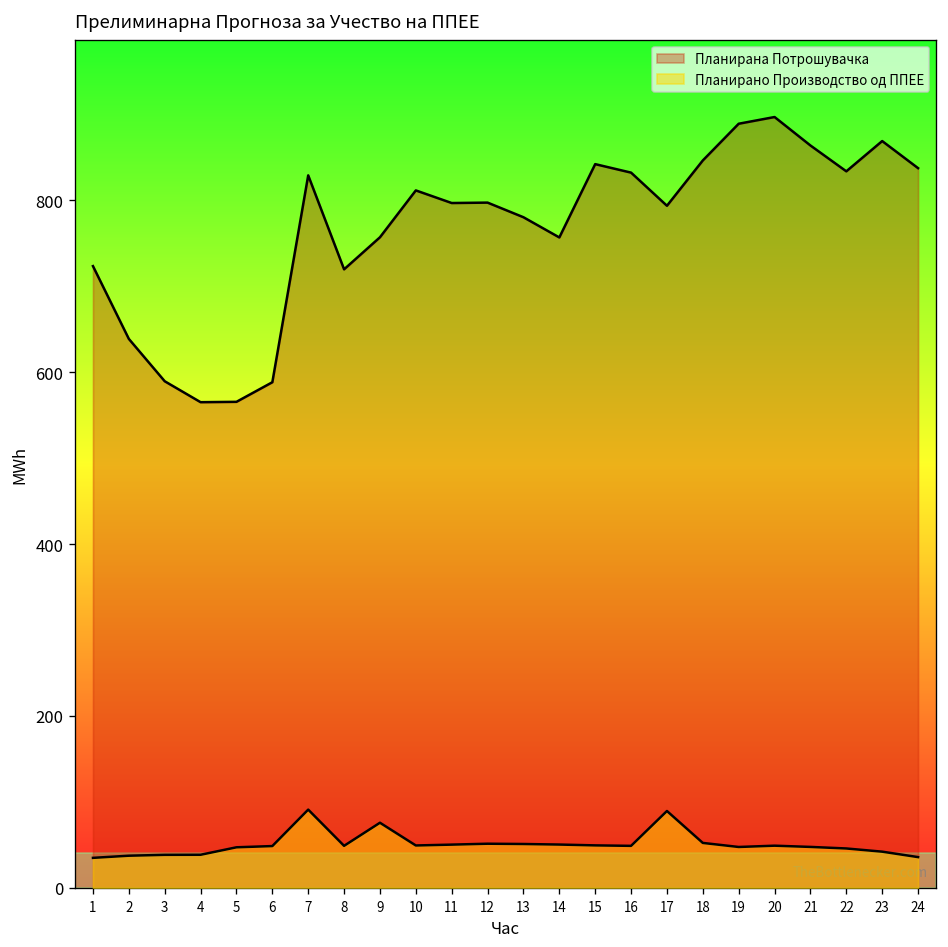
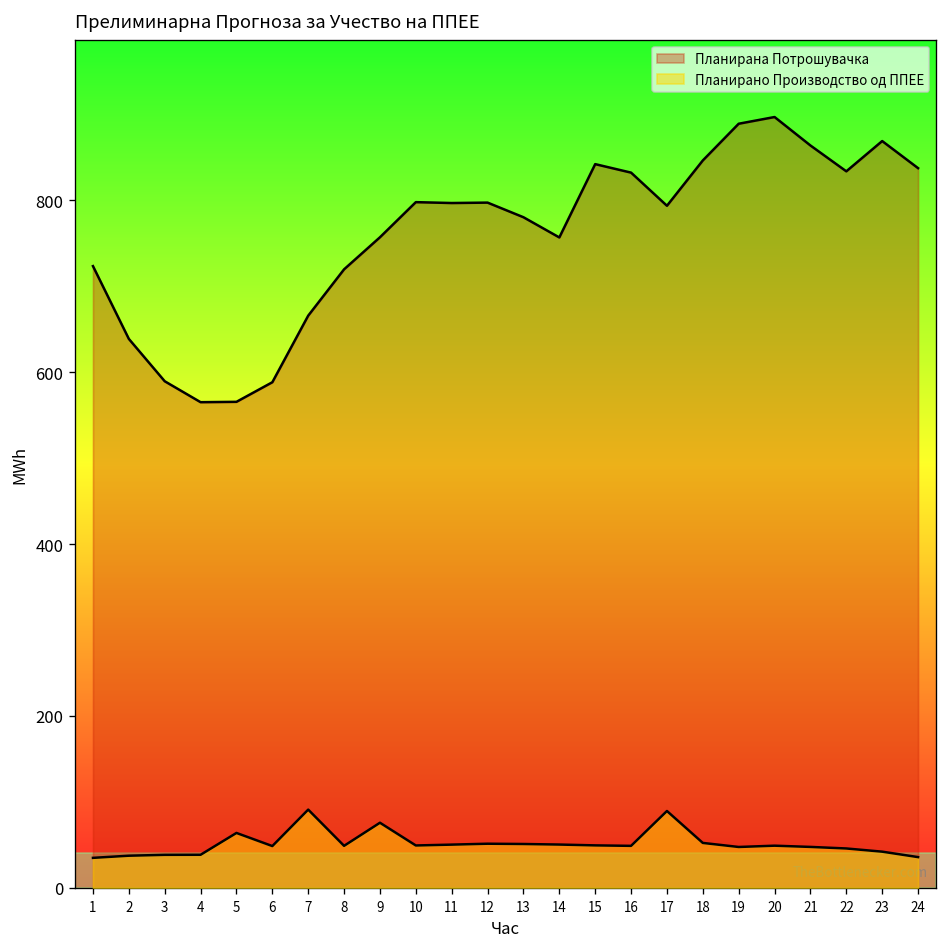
  {
    "Планирана Потрошувачка": {
      "1": 720,
      "2": 640,
      "3": 590,
      "4": 560,
      "5": 570,
      "6": 590,
-     "7": 830,
+     "7": 670,
      "8": 720,
      "9": 760,
-     "10": 810,
+     "10": 800,
      "11": 800,
      "12": 800,
      "13": 780,
      "14": 760,
      "15": 840,
      "16": 830,
      "17": 790,
      "18": 850,
      "19": 890,
      "20": 900,
      "21": 860,
      "22": 830,
      "23": 870,
      "24": 840
    },
    "Планирано Производство од ППЕЕ": {
-     "5": 50,
+     "5": 60,
      "6": 50,
      "7": 90,
      "8": 50,
      "9": 80,
      "10": 50,
      "11": 50,
      "12": 50,
      "13": 50,
      "14": 50,
      "15": 50,
      "16": 50,
      "17": 90,
      "18": 50,
      "19": 50,
      "20": 50,
      "21": 50,
      "22": 50,
      "23": 40
    }
  }
